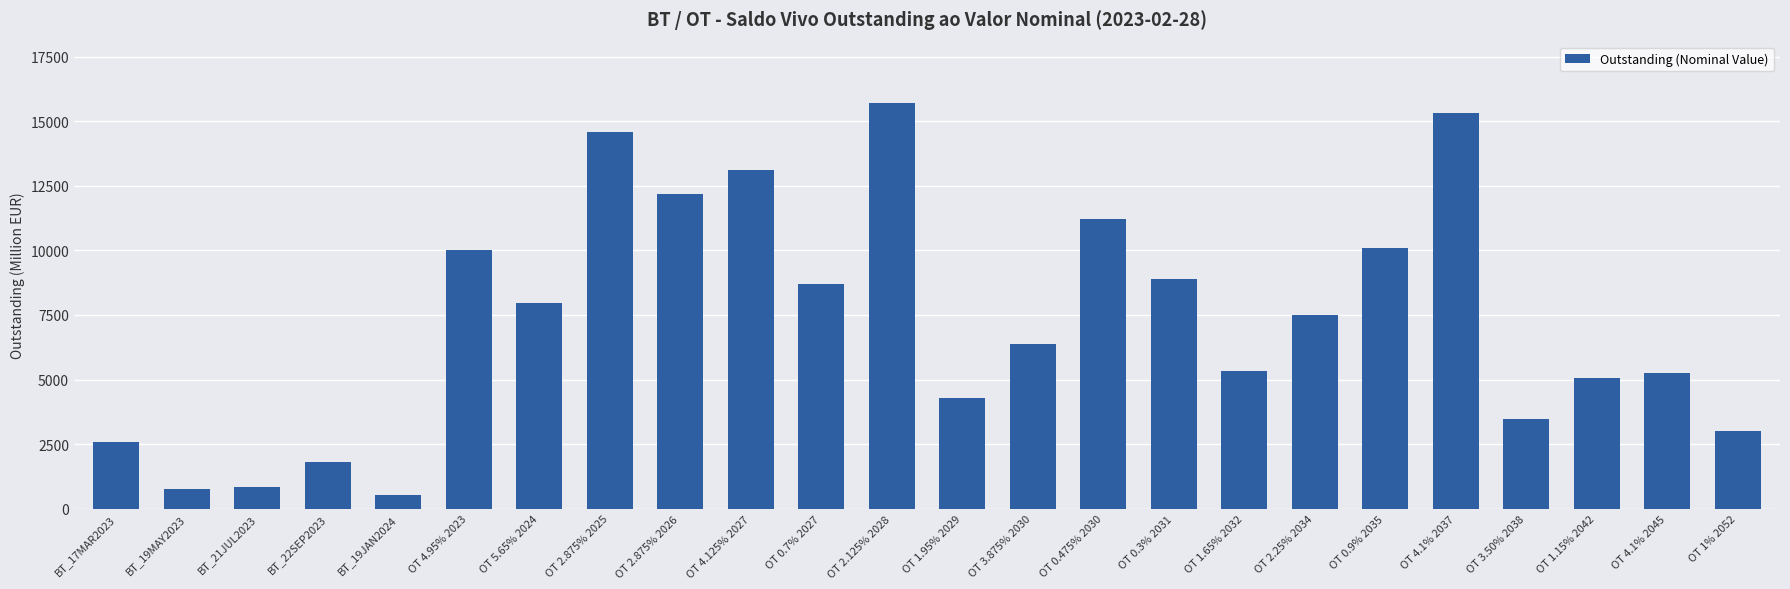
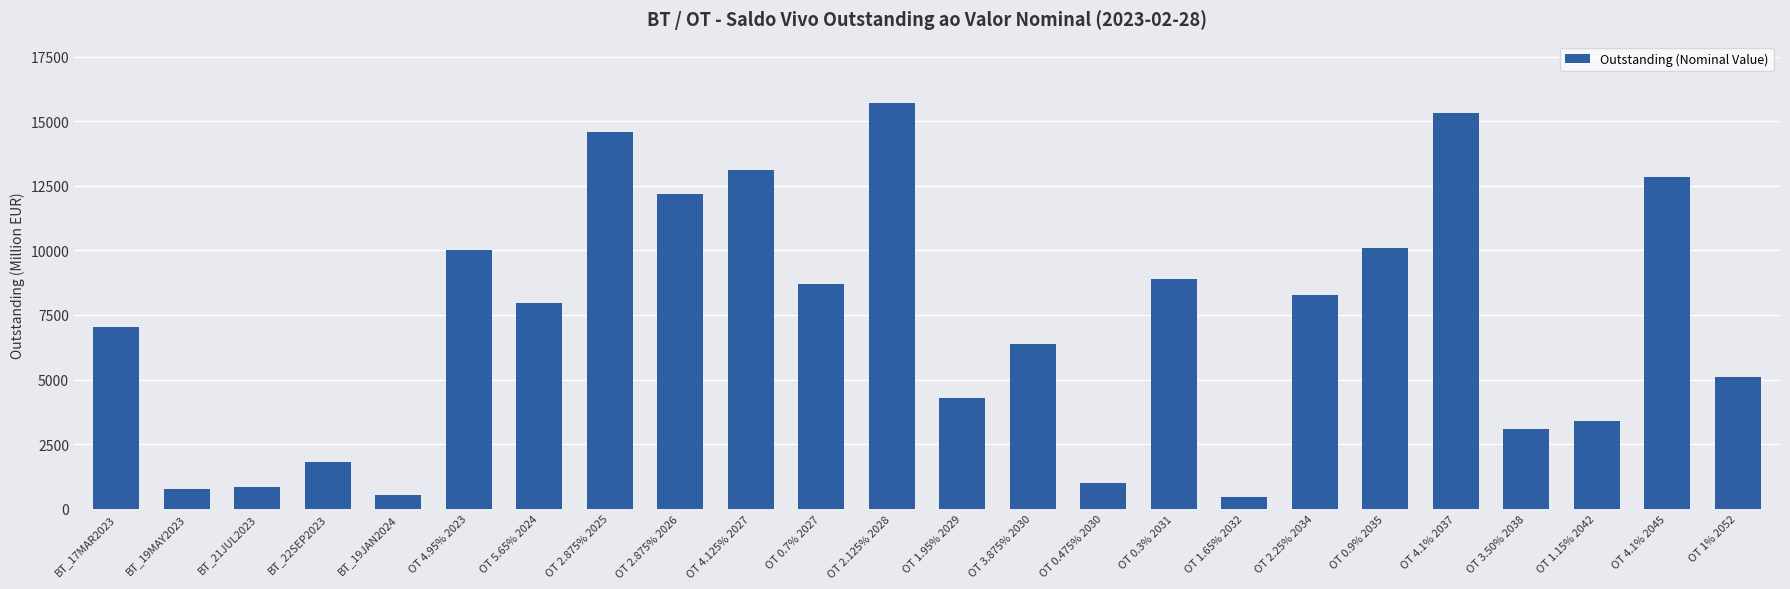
  {
-   "BT_17MAR2023": 2600,
+   "BT_17MAR2023": 7000,
    "BT_19MAY2023": 800,
    "BT_21JUL2023": 800,
    "BT_22SEP2023": 1800,
    "BT_19JAN2024": 500,
    "OT 4.95% 2023": 10000,
    "OT 5.65% 2024": 8000,
    "OT 2.875% 2025": 14600,
    "OT 2.875% 2026": 12200,
    "OT 4.125% 2027": 13100,
    "OT 0.7% 2027": 8700,
    "OT 2.125% 2028": 15700,
    "OT 1.95% 2029": 4300,
    "OT 3.875% 2030": 6400,
-   "OT 0.475% 2030": 11200,
+   "OT 0.475% 2030": 1000,
    "OT 0.3% 2031": 8900,
-   "OT 1.65% 2032": 5300,
-   "OT 2.25% 2034": 7500,
+   "OT 1.65% 2032": 500,
+   "OT 2.25% 2034": 8300,
    "OT 0.9% 2035": 10100,
    "OT 4.1% 2037": 15300,
-   "OT 3.50% 2038": 3500,
-   "OT 1.15% 2042": 5100,
-   "OT 4.1% 2045": 5200,
-   "OT 1% 2052": 3000
+   "OT 3.50% 2038": 3100,
+   "OT 1.15% 2042": 3400,
+   "OT 4.1% 2045": 12800,
+   "OT 1% 2052": 5100
  }
